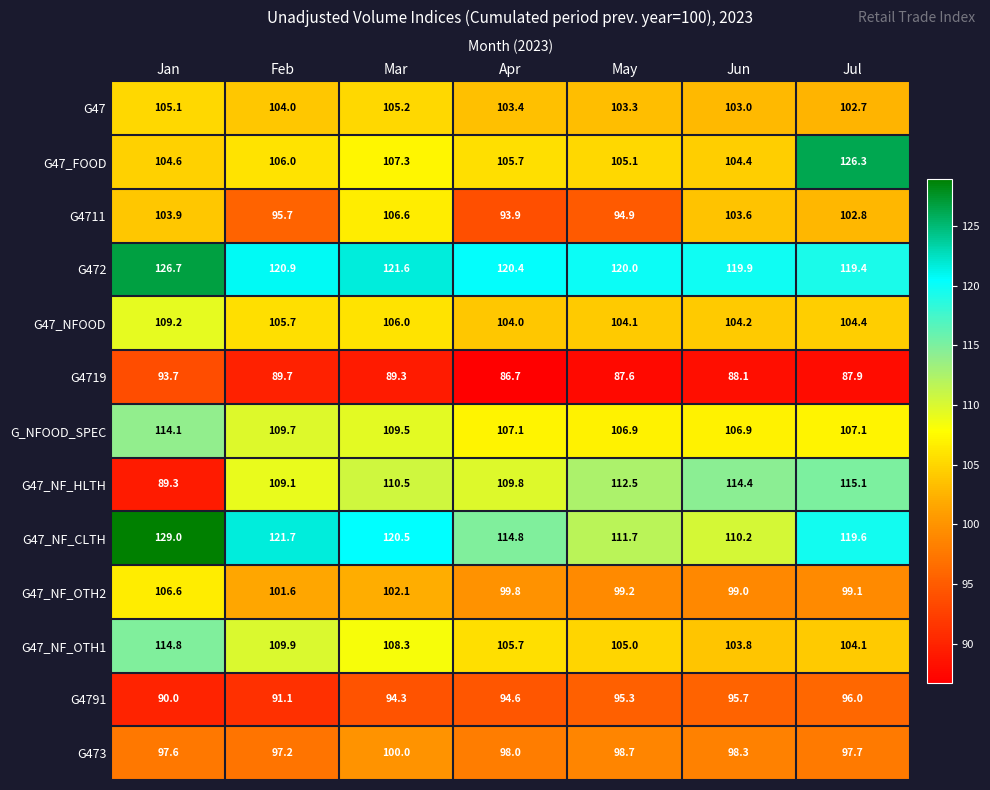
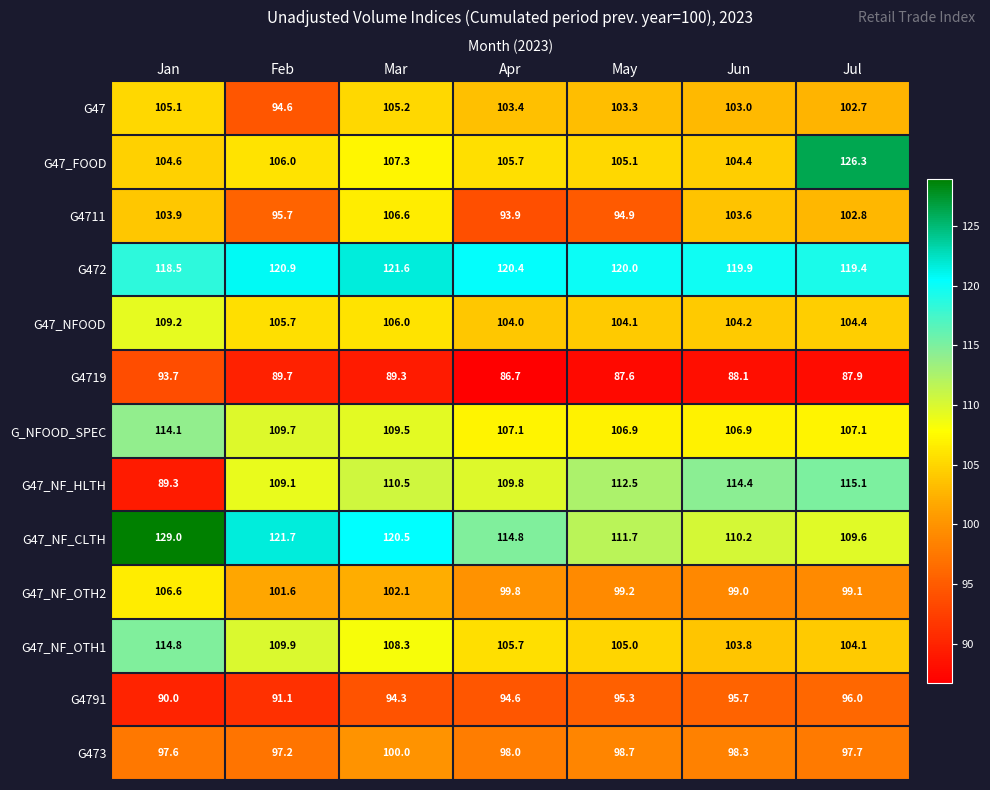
  {
    "G47": {
      "Jan": 105.1,
-     "Feb": 104.0,
+     "Feb": 94.6,
      "Mar": 105.2,
      "Apr": 103.4,
      "May": 103.3,
      "Jun": 103.0,
      "Jul": 102.7
    },
    "G47_FOOD": {
      "Jan": 104.6,
      "Feb": 106.0,
      "Mar": 107.3,
      "Apr": 105.7,
      "May": 105.1,
      "Jun": 104.4,
      "Jul": 126.3
    },
    "G4711": {
      "Jan": 103.9,
      "Feb": 95.7,
      "Mar": 106.6,
      "Apr": 93.9,
      "May": 94.9,
      "Jun": 103.6,
      "Jul": 102.8
    },
    "G472": {
-     "Jan": 126.7,
+     "Jan": 118.5,
      "Feb": 120.9,
      "Mar": 121.6,
      "Apr": 120.4,
      "May": 120.0,
      "Jun": 119.9,
      "Jul": 119.4
    },
    "G47_NFOOD": {
      "Jan": 109.2,
      "Feb": 105.7,
      "Mar": 106.0,
      "Apr": 104.0,
      "May": 104.1,
      "Jun": 104.2,
      "Jul": 104.4
    },
    "G4719": {
      "Jan": 93.7,
      "Feb": 89.7,
      "Mar": 89.3,
      "Apr": 86.7,
      "May": 87.6,
      "Jun": 88.1,
      "Jul": 87.9
    },
    "G_NFOOD_SPEC": {
      "Jan": 114.1,
      "Feb": 109.7,
      "Mar": 109.5,
      "Apr": 107.1,
      "May": 106.9,
      "Jun": 106.9,
      "Jul": 107.1
    },
    "G47_NF_HLTH": {
      "Jan": 89.3,
      "Feb": 109.1,
      "Mar": 110.5,
      "Apr": 109.8,
      "May": 112.5,
      "Jun": 114.4,
      "Jul": 115.1
    },
    "G47_NF_CLTH": {
      "Jan": 129.0,
      "Feb": 121.7,
      "Mar": 120.5,
      "Apr": 114.8,
      "May": 111.7,
      "Jun": 110.2,
-     "Jul": 119.6
+     "Jul": 109.6
    },
    "G47_NF_OTH2": {
      "Jan": 106.6,
      "Feb": 101.6,
      "Mar": 102.1,
      "Apr": 99.8,
      "May": 99.2,
      "Jun": 99.0,
      "Jul": 99.1
    },
    "G47_NF_OTH1": {
      "Jan": 114.8,
      "Feb": 109.9,
      "Mar": 108.3,
      "Apr": 105.7,
      "May": 105.0,
      "Jun": 103.8,
      "Jul": 104.1
    },
    "G4791": {
      "Jan": 90.0,
      "Feb": 91.1,
      "Mar": 94.3,
      "Apr": 94.6,
      "May": 95.3,
      "Jun": 95.7,
      "Jul": 96.0
    },
    "G473": {
      "Jan": 97.6,
      "Feb": 97.2,
      "Mar": 100.0,
      "Apr": 98.0,
      "May": 98.7,
      "Jun": 98.3,
      "Jul": 97.7
    }
  }
